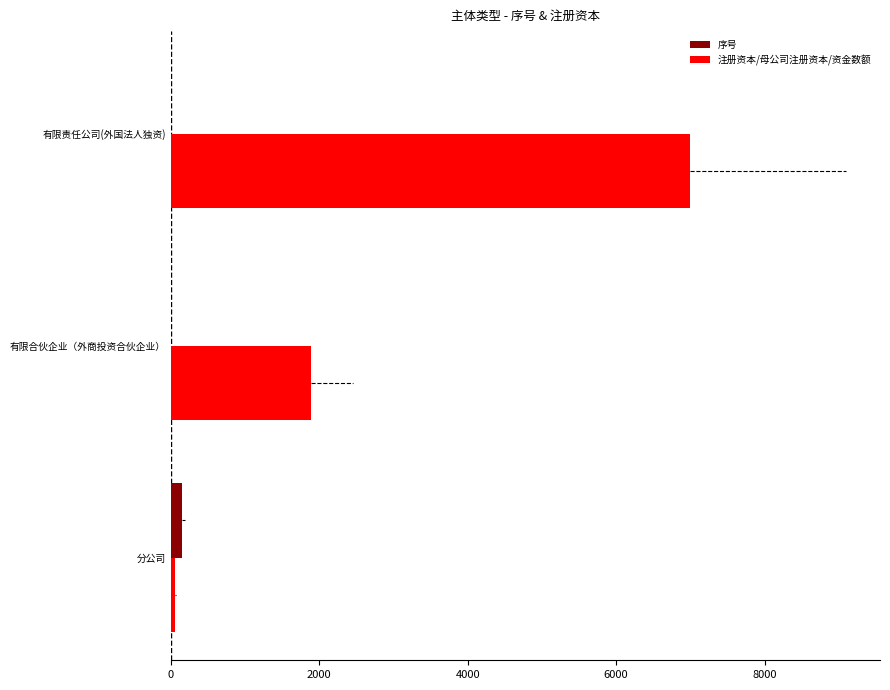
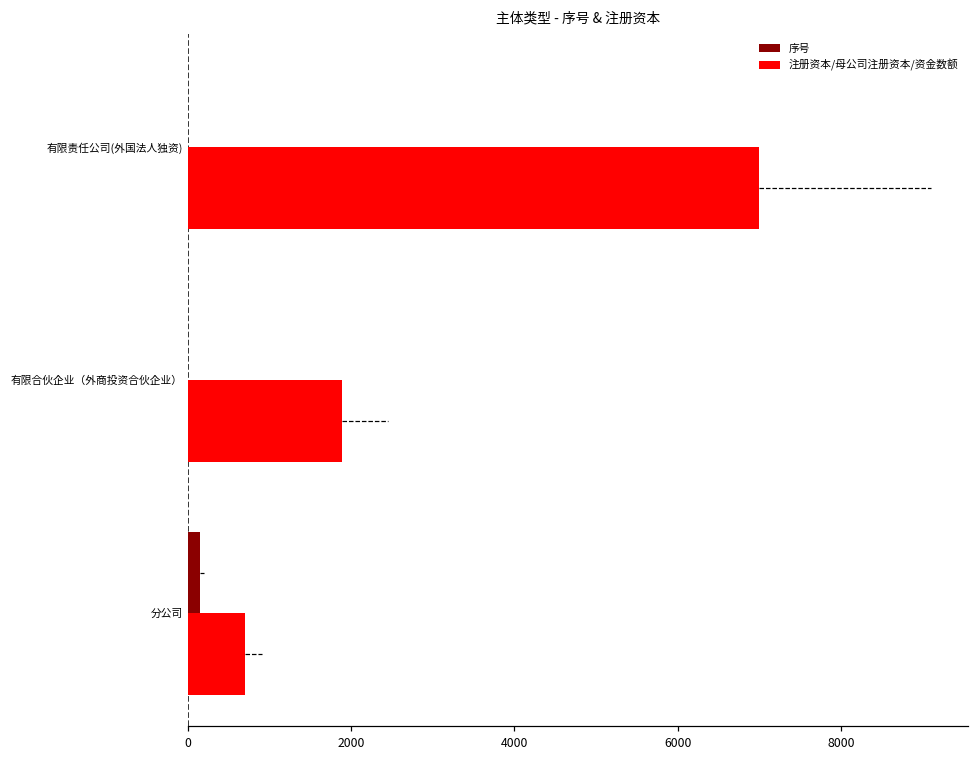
  {
    "序号": {
      "分公司": 100
    },
    "注册资本/母公司注册资本/资金数额": {
      "有限责任公司(外国法人独资)": 7000,
      "有限合伙企业（外商投资合伙企业）": 1900,
-     "分公司": 100
+     "分公司": 700
    }
  }
